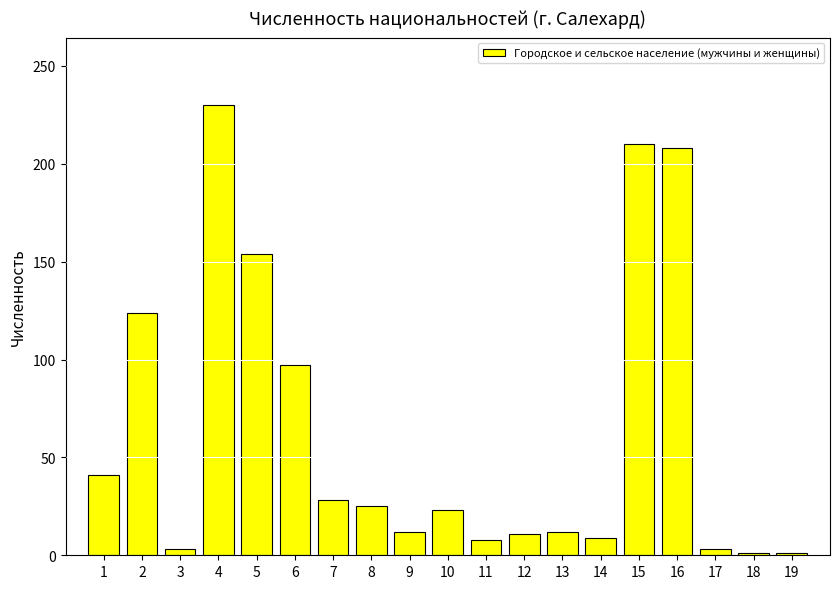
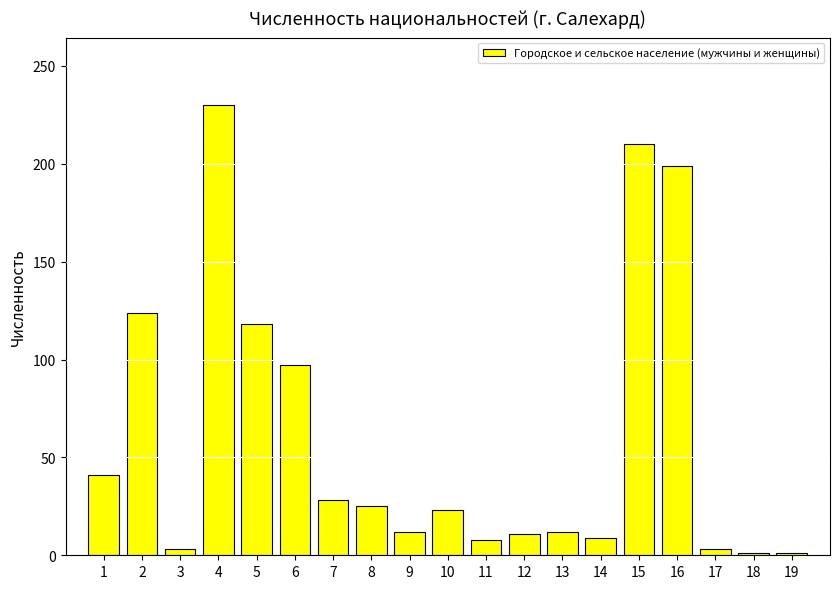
  {
    "1": 41,
    "2": 124,
    "3": 3,
    "4": 230,
-   "5": 154,
+   "5": 118,
    "6": 97,
    "7": 28,
    "8": 25,
    "9": 12,
    "10": 23,
    "11": 8,
    "12": 11,
    "13": 12,
    "14": 9,
    "15": 210,
-   "16": 208,
+   "16": 199,
    "17": 3
  }
